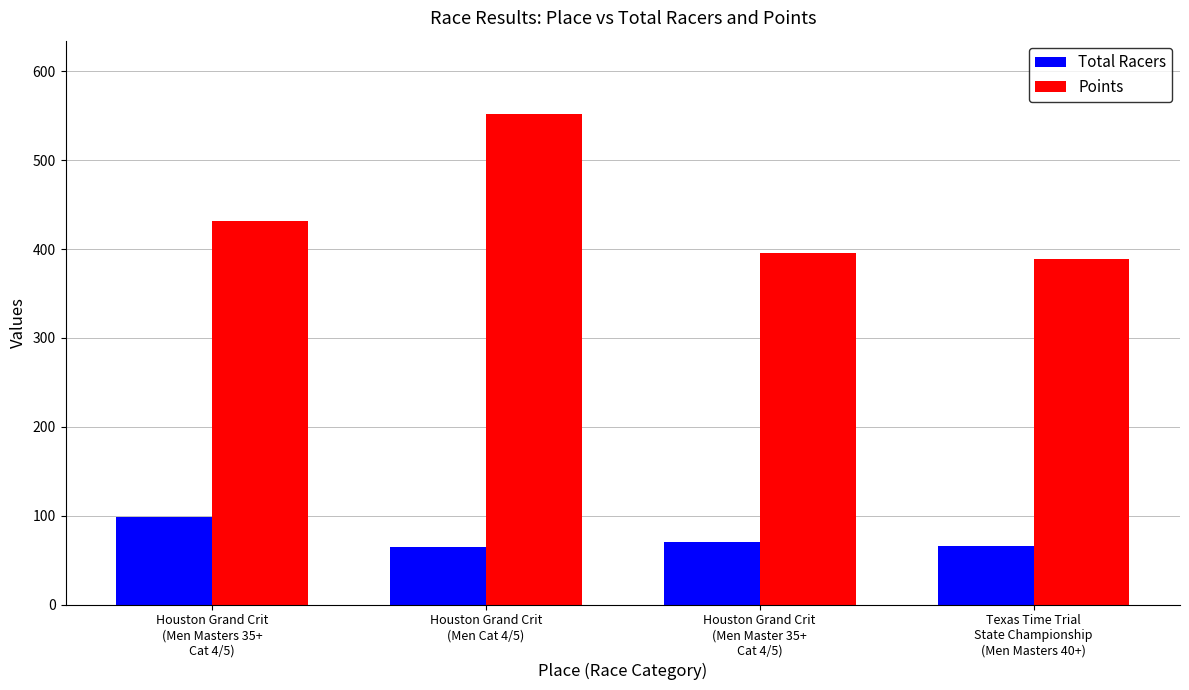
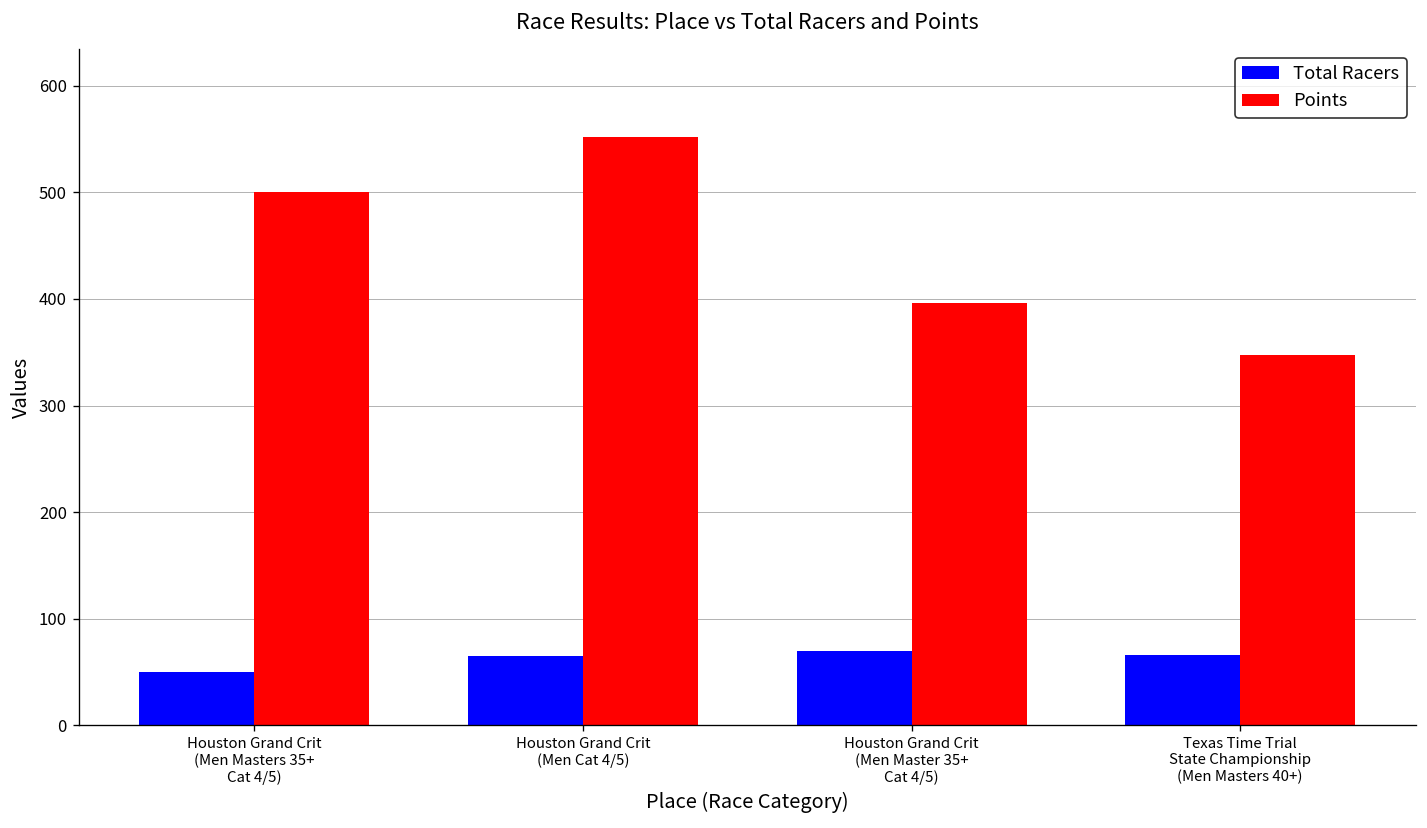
  {
    "Total Racers": {
-     "Houston Grand Crit (Men Masters 35+ Cat 4/5)": 100,
+     "Houston Grand Crit (Men Masters 35+ Cat 4/5)": 50,
      "Houston Grand Crit (Men Cat 4/5)": 70,
      "Houston Grand Crit (Men Master 35+ Cat 4/5)": 70,
      "Texas Time Trial State Championship (Men Masters 40+)": 70
    },
    "Points": {
-     "Houston Grand Crit (Men Masters 35+ Cat 4/5)": 430,
+     "Houston Grand Crit (Men Masters 35+ Cat 4/5)": 500,
      "Houston Grand Crit (Men Cat 4/5)": 550,
      "Houston Grand Crit (Men Master 35+ Cat 4/5)": 400,
-     "Texas Time Trial State Championship (Men Masters 40+)": 390
+     "Texas Time Trial State Championship (Men Masters 40+)": 350
    }
  }
